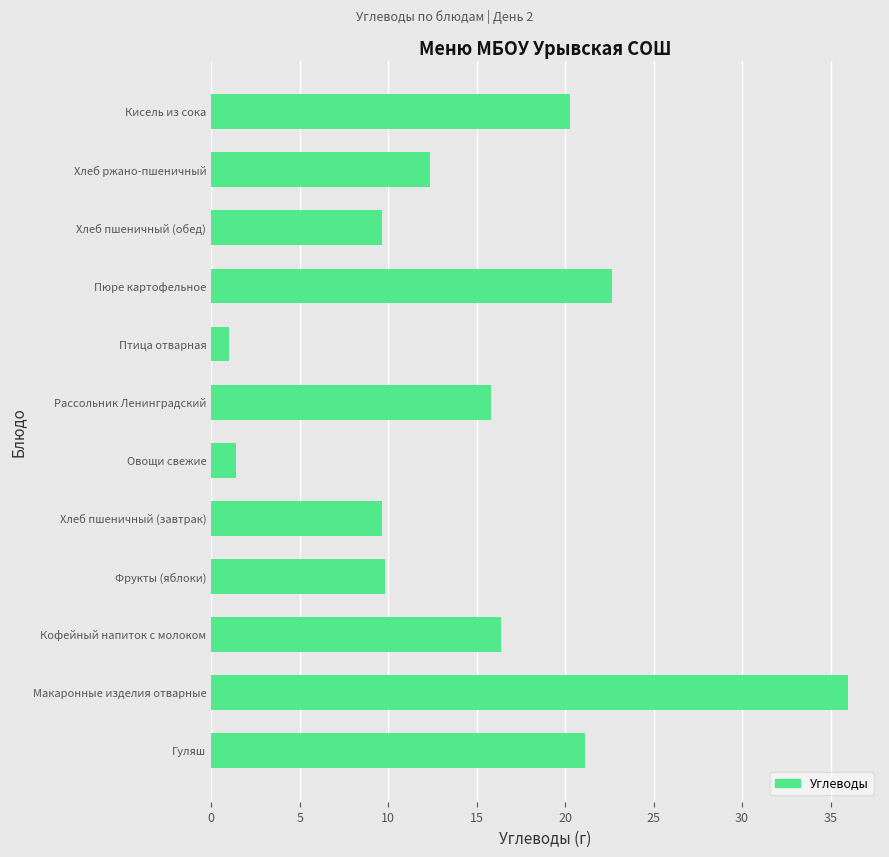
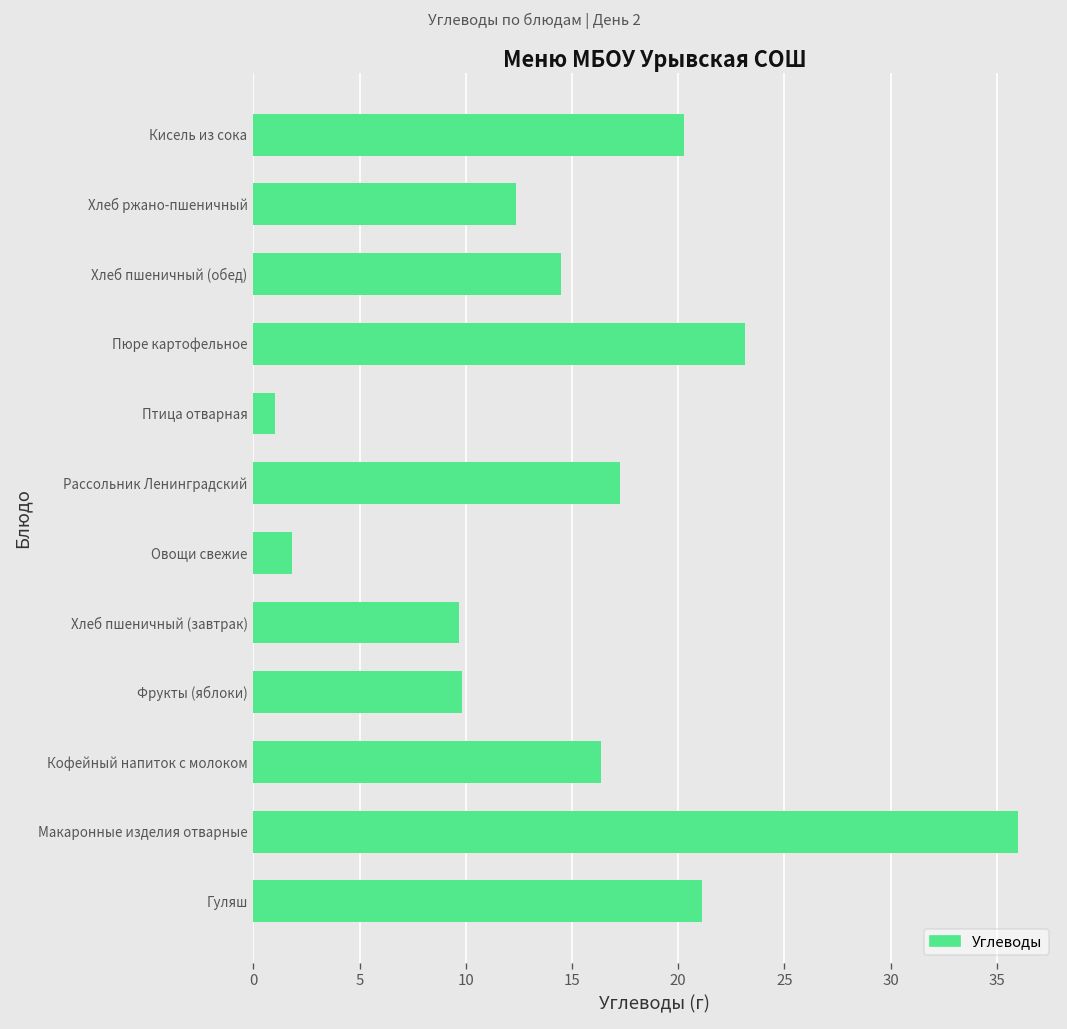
  {
    "Кисель из сока": 20.3,
    "Хлеб ржано-пшеничный": 12.4,
-   "Хлеб пшеничный (обед)": 9.7,
-   "Пюре картофельное": 22.7,
+   "Хлеб пшеничный (обед)": 14.5,
+   "Пюре картофельное": 23.2,
    "Птица отварная": 1.0,
-   "Рассольник Ленинградский": 15.8,
-   "Овощи свежие": 1.4,
+   "Рассольник Ленинградский": 17.3,
+   "Овощи свежие": 1.8,
    "Хлеб пшеничный (завтрак)": 9.7,
    "Фрукты (яблоки)": 9.8,
    "Кофейный напиток с молоком": 16.4,
    "Макаронные изделия отварные": 36.0,
    "Гуляш": 21.1
  }
